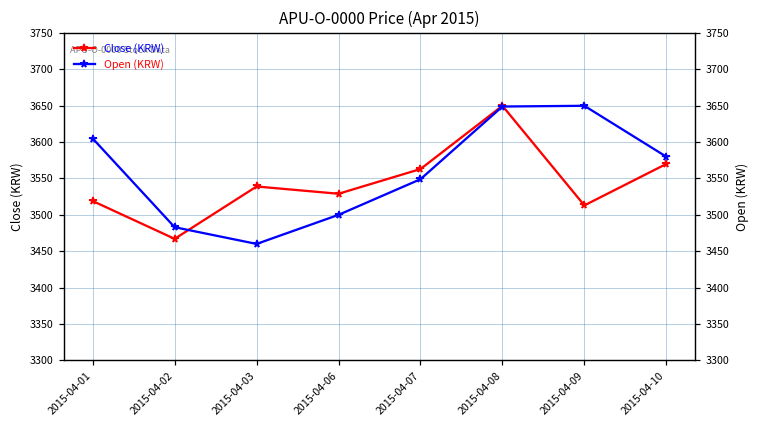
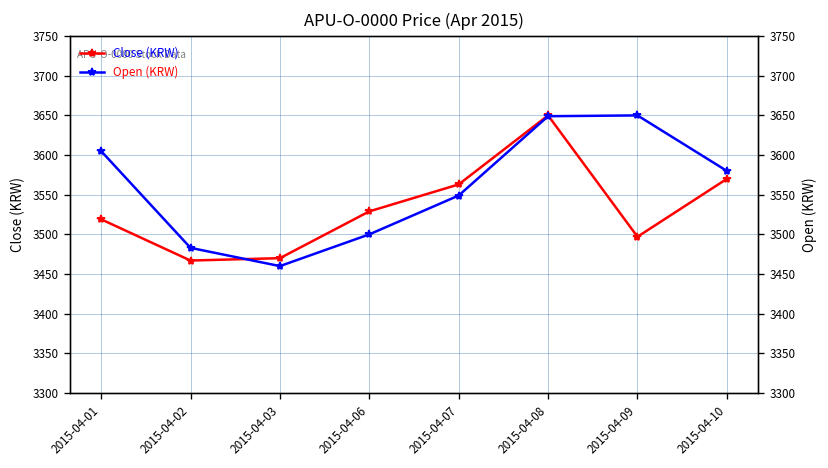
  {
    "Close (KRW)": {
      "2015-04-01": 3520,
      "2015-04-02": 3470,
-     "2015-04-03": 3540,
+     "2015-04-03": 3470,
      "2015-04-06": 3530,
      "2015-04-07": 3560,
-     "2015-04-09": 3510,
+     "2015-04-09": 3500,
      "2015-04-10": 3570
    },
    "Open (KRW)": {
      "2015-04-01": 3610,
      "2015-04-02": 3480,
      "2015-04-03": 3460,
      "2015-04-06": 3500,
      "2015-04-07": 3550,
      "2015-04-09": 3650,
      "2015-04-10": 3580
    }
  }
